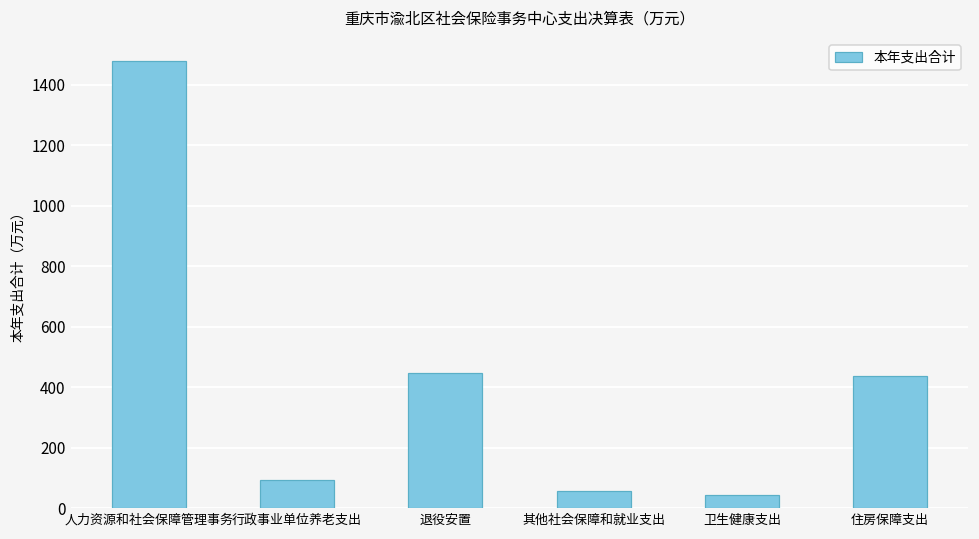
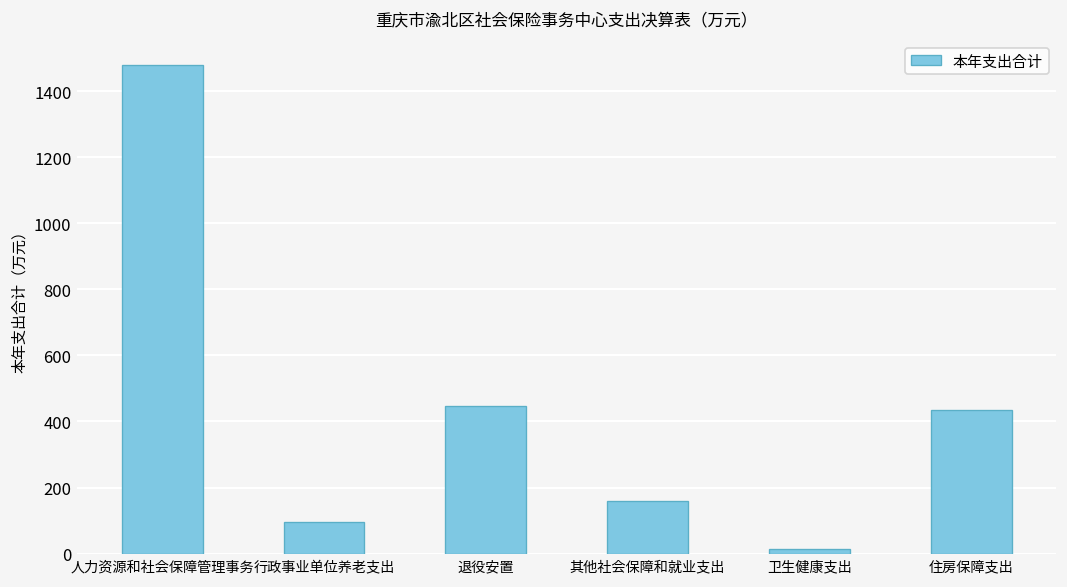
  {
    "人力资源和社会保障管理事务": 1480,
    "行政事业单位养老支出": 90,
    "退役安置": 450,
-   "其他社会保障和就业支出": 60,
-   "卫生健康支出": 40,
+   "其他社会保障和就业支出": 160,
+   "卫生健康支出": 10,
    "住房保障支出": 440
  }
